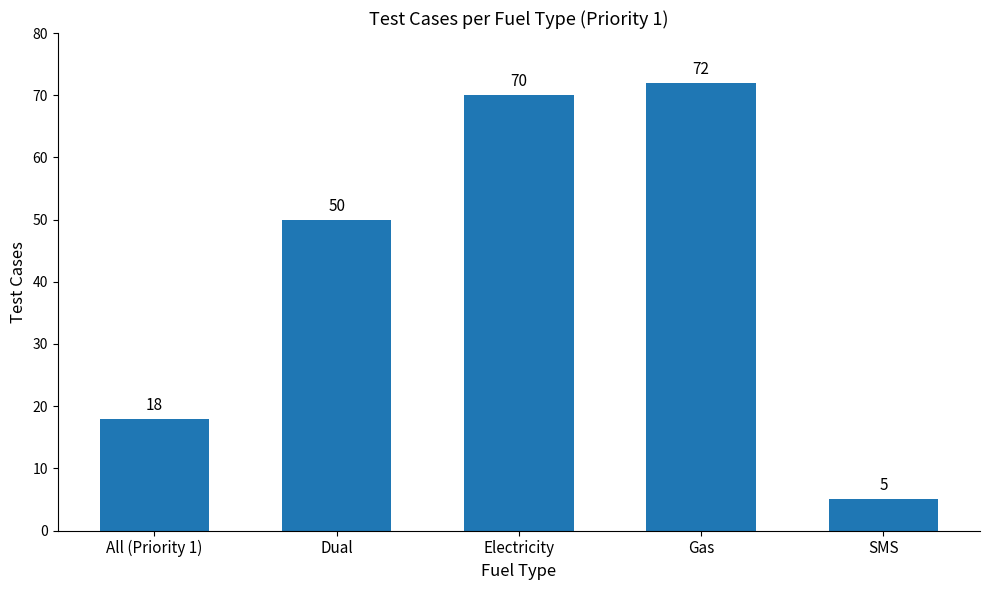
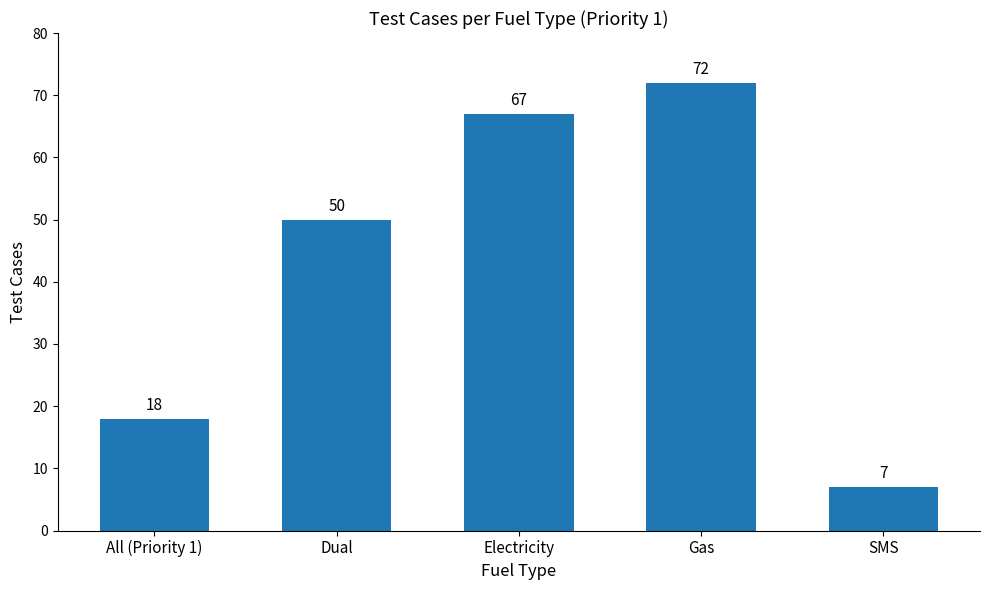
  {
    "All (Priority 1)": 18,
    "Dual": 50,
-   "Electricity": 70,
+   "Electricity": 67,
    "Gas": 72,
-   "SMS": 5
+   "SMS": 7
  }
